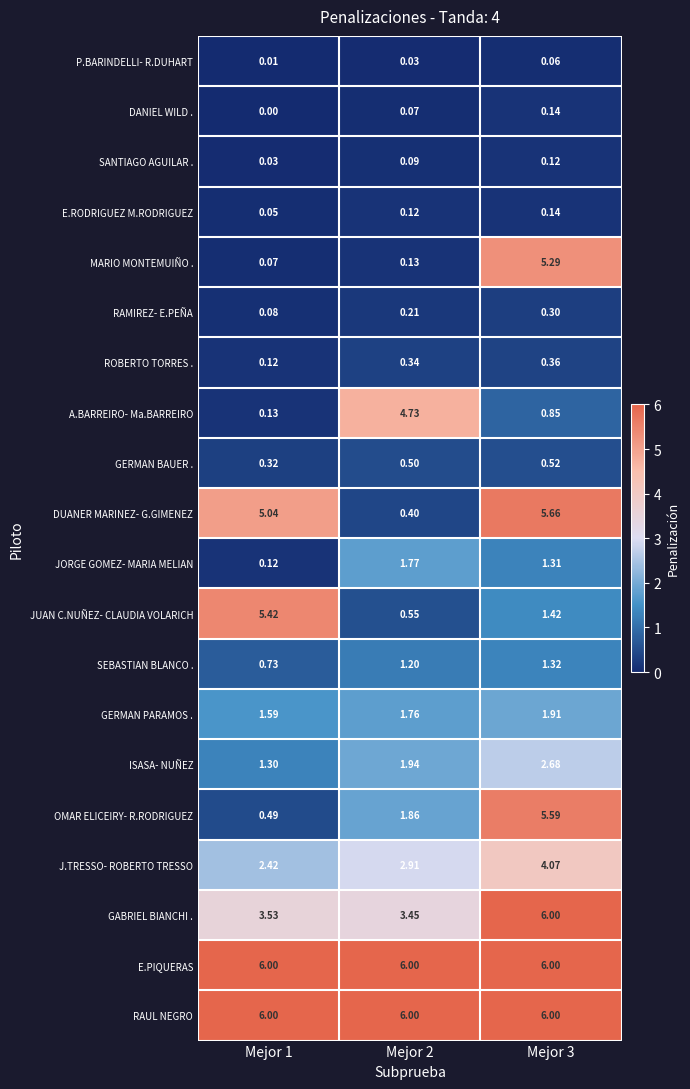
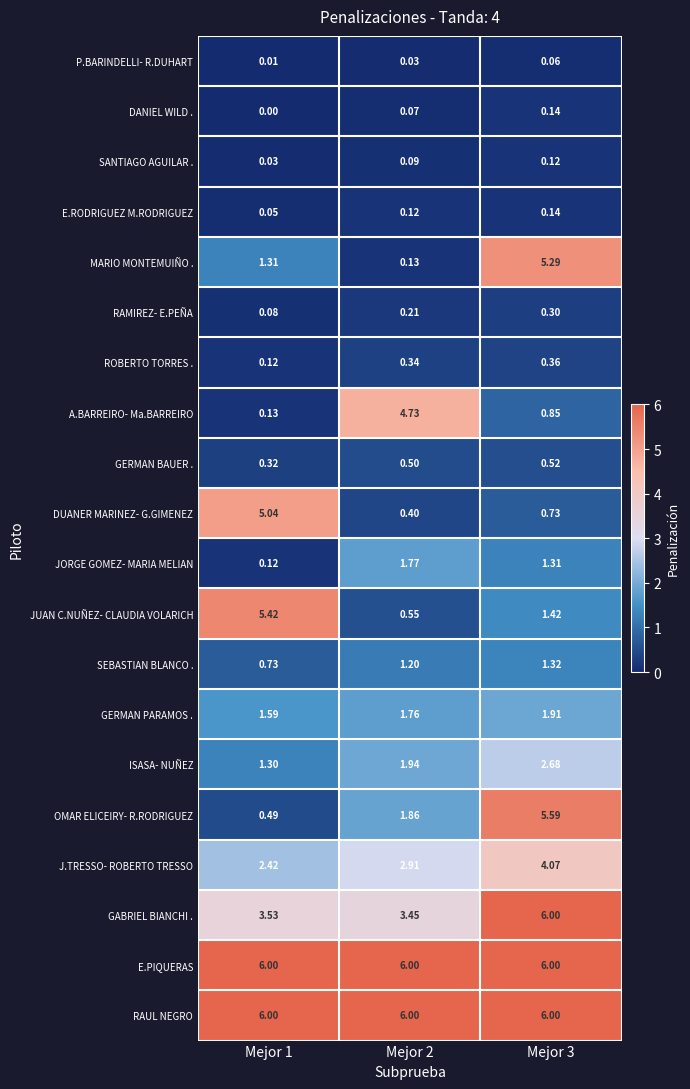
  {
    "P.BARINDELLI- R.DUHART": {
      "Mejor 1": 0.01,
      "Mejor 2": 0.03,
      "Mejor 3": 0.06
    },
    "DANIEL WILD .": {
      "Mejor 1": 0.00,
      "Mejor 2": 0.07,
      "Mejor 3": 0.14
    },
    "SANTIAGO AGUILAR .": {
      "Mejor 1": 0.03,
      "Mejor 2": 0.09,
      "Mejor 3": 0.12
    },
    "E.RODRIGUEZ M.RODRIGUEZ": {
      "Mejor 1": 0.05,
      "Mejor 2": 0.12,
      "Mejor 3": 0.14
    },
    "MARIO MONTEMUIÑO .": {
-     "Mejor 1": 0.07,
+     "Mejor 1": 1.31,
      "Mejor 2": 0.13,
      "Mejor 3": 5.29
    },
    "RAMIREZ- E.PEÑA": {
      "Mejor 1": 0.08,
      "Mejor 2": 0.21,
      "Mejor 3": 0.30
    },
    "ROBERTO TORRES .": {
      "Mejor 1": 0.12,
      "Mejor 2": 0.34,
      "Mejor 3": 0.36
    },
    "A.BARREIRO- Ma.BARREIRO": {
      "Mejor 1": 0.13,
      "Mejor 2": 4.73,
      "Mejor 3": 0.85
    },
    "GERMAN BAUER .": {
      "Mejor 1": 0.32,
      "Mejor 2": 0.50,
      "Mejor 3": 0.52
    },
    "DUANER MARINEZ- G.GIMENEZ": {
      "Mejor 1": 5.04,
      "Mejor 2": 0.40,
-     "Mejor 3": 5.66
+     "Mejor 3": 0.73
    },
    "JORGE GOMEZ- MARIA MELIAN": {
      "Mejor 1": 0.12,
      "Mejor 2": 1.77,
      "Mejor 3": 1.31
    },
    "JUAN C.NUÑEZ- CLAUDIA VOLARICH": {
      "Mejor 1": 5.42,
      "Mejor 2": 0.55,
      "Mejor 3": 1.42
    },
    "SEBASTIAN BLANCO .": {
      "Mejor 1": 0.73,
      "Mejor 2": 1.20,
      "Mejor 3": 1.32
    },
    "GERMAN PARAMOS .": {
      "Mejor 1": 1.59,
      "Mejor 2": 1.76,
      "Mejor 3": 1.91
    },
    "ISASA- NUÑEZ": {
      "Mejor 1": 1.30,
      "Mejor 2": 1.94,
      "Mejor 3": 2.68
    },
    "OMAR ELICEIRY- R.RODRIGUEZ": {
      "Mejor 1": 0.49,
      "Mejor 2": 1.86,
      "Mejor 3": 5.59
    },
    "J.TRESSO- ROBERTO TRESSO": {
      "Mejor 1": 2.42,
      "Mejor 3": 4.07
    },
    "GABRIEL BIANCHI .": {
      "Mejor 1": 3.53,
      "Mejor 2": 3.45,
      "Mejor 3": 6.00
    },
    "E.PIQUERAS": {
      "Mejor 1": 6.00,
      "Mejor 2": 6.00,
      "Mejor 3": 6.00
    },
    "RAUL NEGRO": {
      "Mejor 1": 6.00,
      "Mejor 2": 6.00,
      "Mejor 3": 6.00
    }
  }
